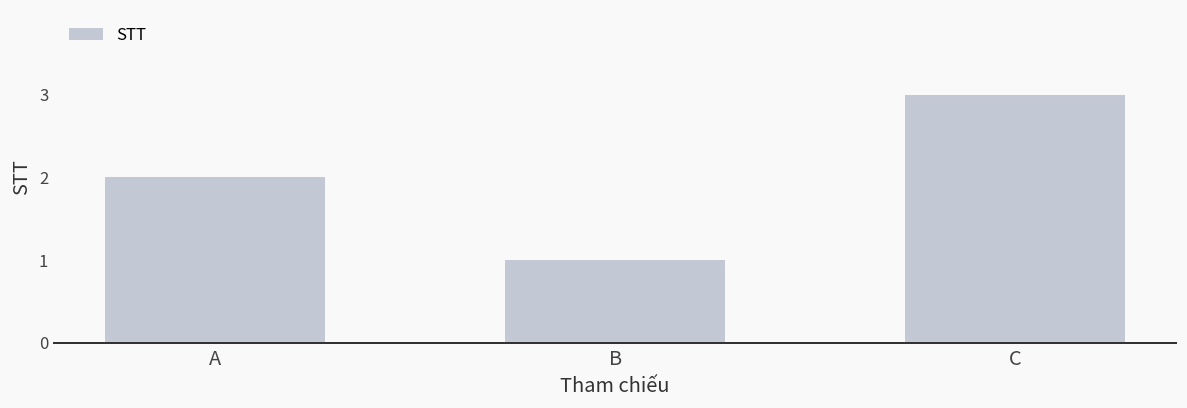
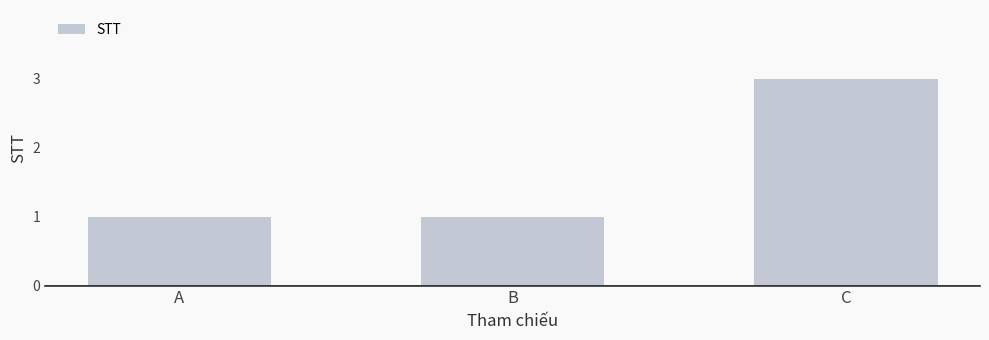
  {
-   "A": 2,
+   "A": 1,
    "B": 1,
    "C": 3
  }
